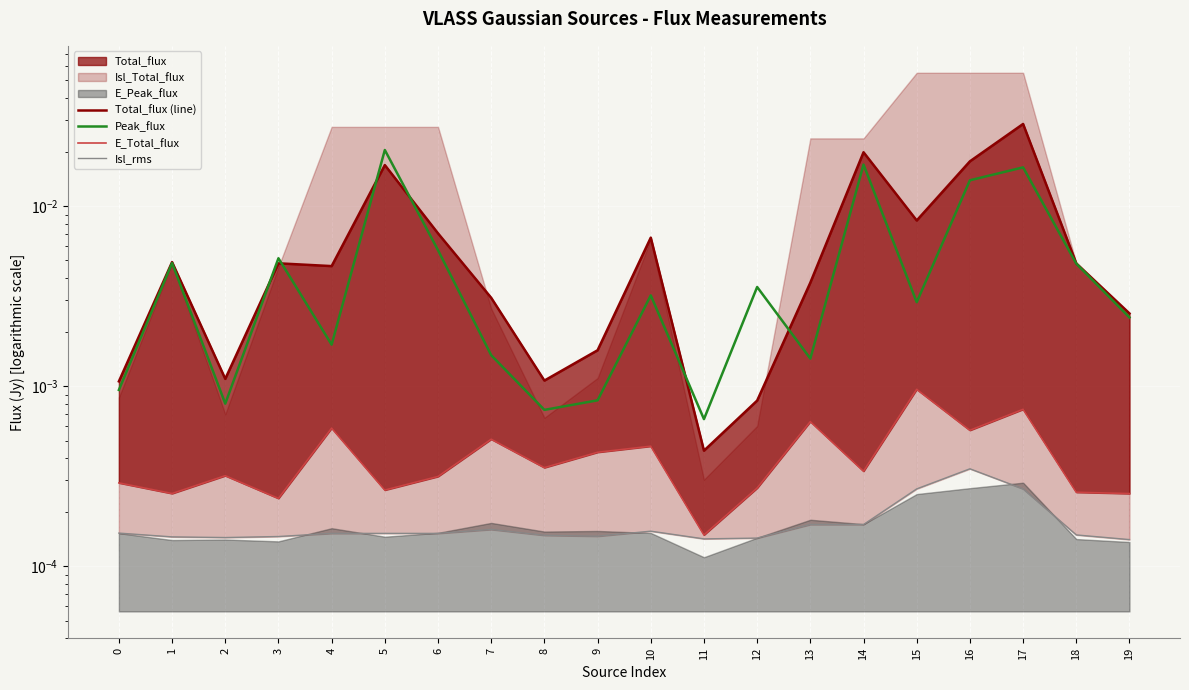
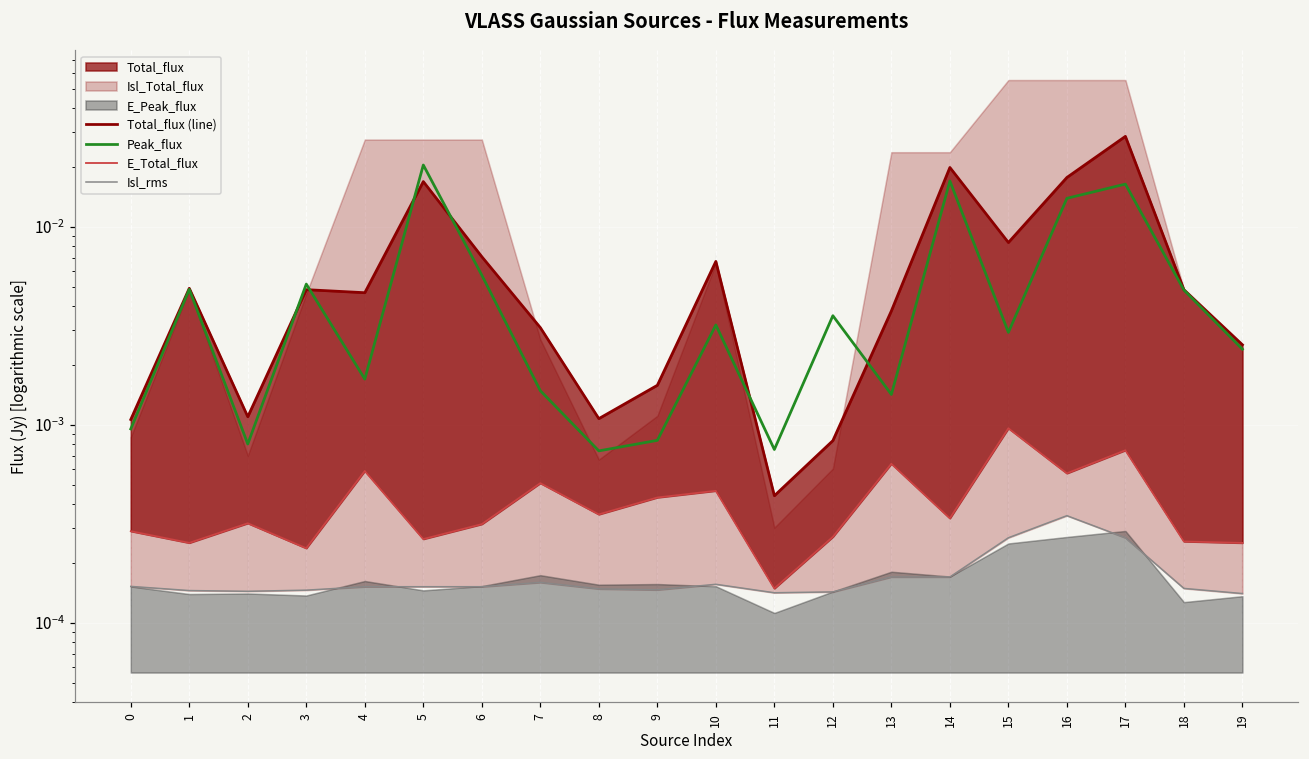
  {
    "Peak_flux": {
      "5": 0.021,
      "9": 0.0008,
-     "11": 0.00066,
+     "11": 0.00075,
      "12": 0.0036,
      "15": 0.0029,
      "16": 0.014
    },
    "E_Peak_flux": {
      "1": 0.00014,
      "3": 0.00014,
      "4": 0.00016,
      "5": 0.00015,
      "7": 0.00017,
      "8": 0.00016,
      "9": 0.00016,
      "13": 0.00018,
      "15": 0.00025,
      "17": 0.00029,
-     "18": 0.00014
+     "18": 0.00013
    },
    "Isl_rms": {
      "1": 0.00015,
      "3": 0.00015,
      "4": 0.00015,
      "5": 0.00015,
      "7": 0.00016,
      "8": 0.00015,
      "9": 0.00015,
      "11": 0.00014,
      "13": 0.00017,
      "15": 0.00027,
      "16": 0.00035,
      "17": 0.00027,
      "18": 0.00015
    }
  }
